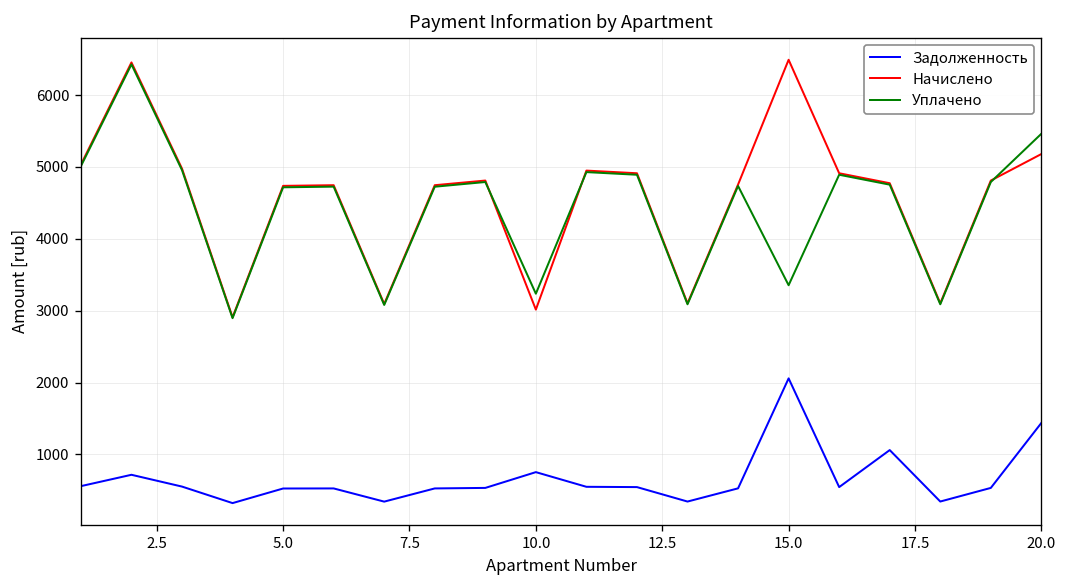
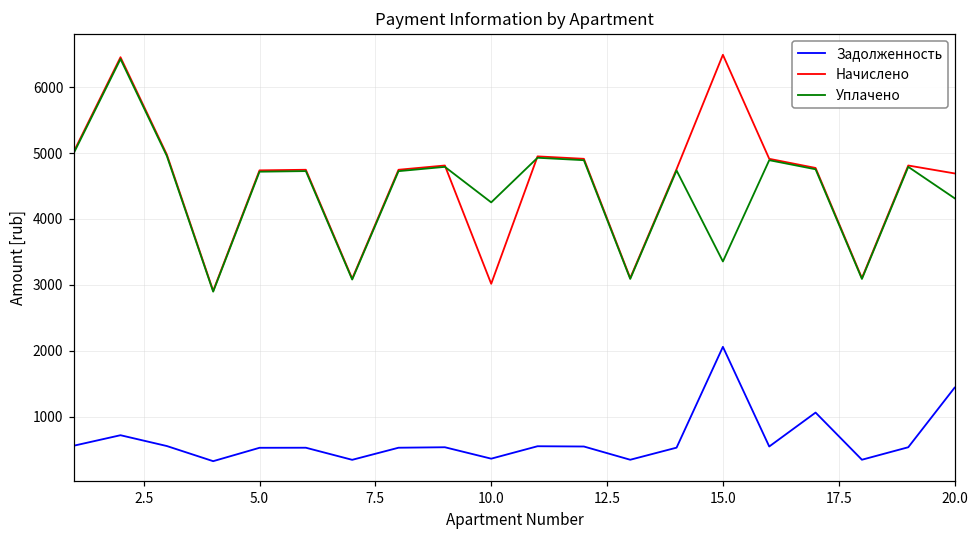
  {
    "Задолженность": {
      "5.0": 500,
-     "10.0": 800,
+     "10.0": 400,
      "15.0": 2100,
      "20.0": 1400
    },
    "Начислено": {
      "10.0": 3000,
      "15.0": 6500,
-     "20.0": 5200
+     "20.0": 4700
    },
    "Уплачено": {
-     "10.0": 3200,
+     "10.0": 4300,
      "15.0": 3400,
-     "20.0": 5500
+     "20.0": 4300
    }
  }
